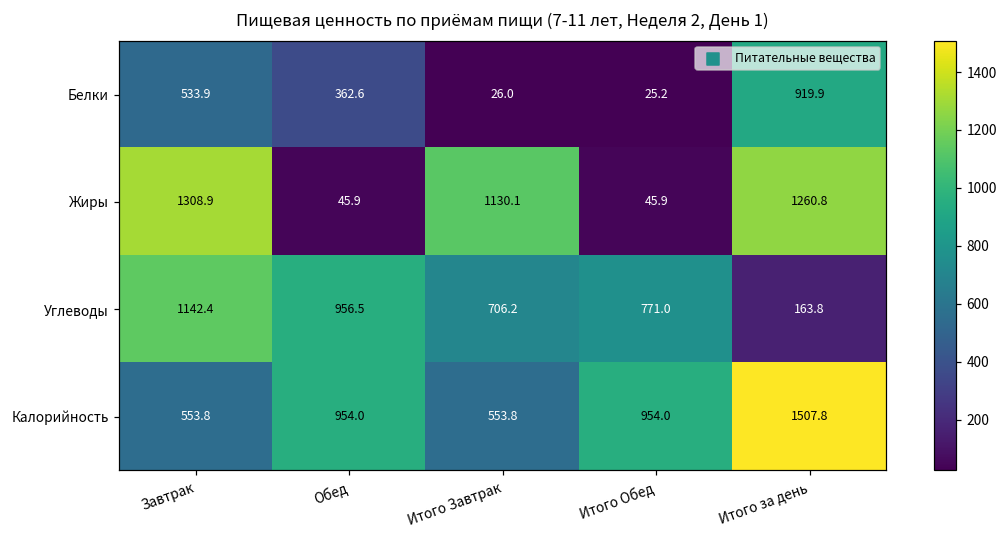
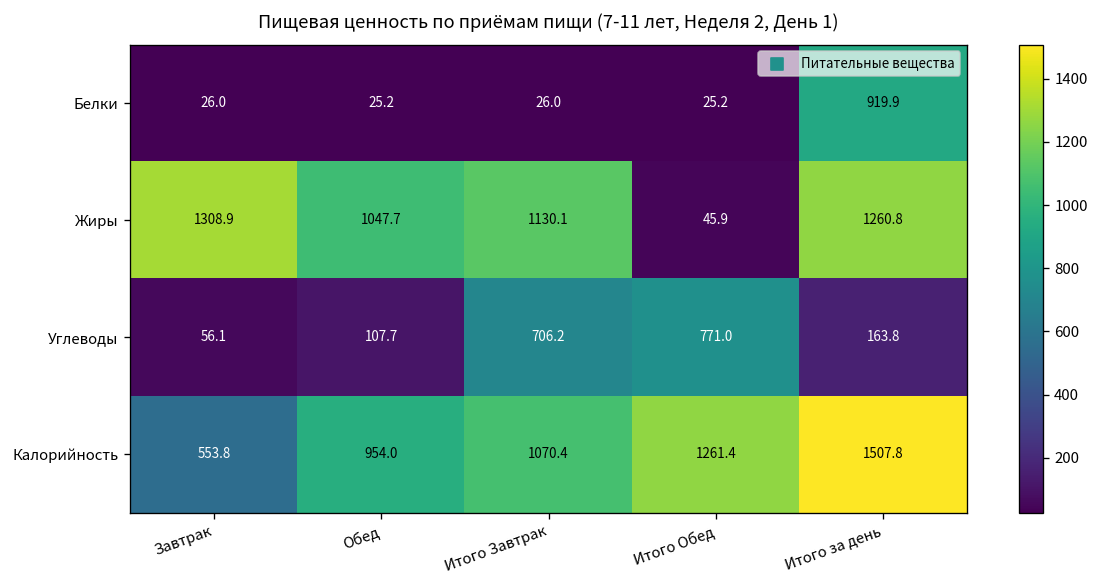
  {
    "Белки": {
-     "Завтрак": 533.9,
-     "Обед": 362.6,
+     "Завтрак": 26.0,
+     "Обед": 25.2,
      "Итого Завтрак": 26.0,
      "Итого Обед": 25.2,
      "Итого за день": 919.9
    },
    "Жиры": {
      "Завтрак": 1308.9,
-     "Обед": 45.9,
+     "Обед": 1047.7,
      "Итого Завтрак": 1130.1,
      "Итого Обед": 45.9,
      "Итого за день": 1260.8
    },
    "Углеводы": {
-     "Завтрак": 1142.4,
-     "Обед": 956.5,
+     "Завтрак": 56.1,
+     "Обед": 107.7,
      "Итого Завтрак": 706.2,
      "Итого Обед": 771.0,
      "Итого за день": 163.8
    },
    "Калорийность": {
      "Завтрак": 553.8,
      "Обед": 954.0,
-     "Итого Завтрак": 553.8,
-     "Итого Обед": 954.0,
+     "Итого Завтрак": 1070.4,
+     "Итого Обед": 1261.4,
      "Итого за день": 1507.8
    }
  }
